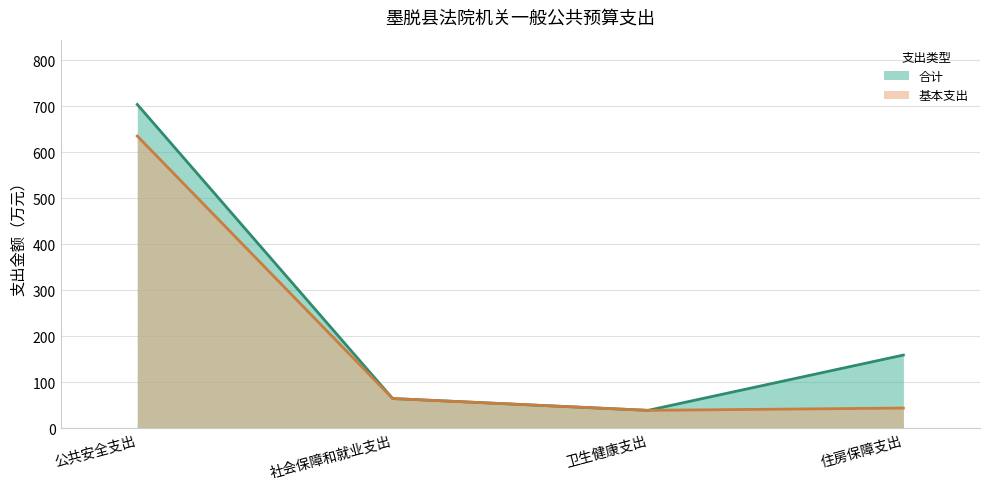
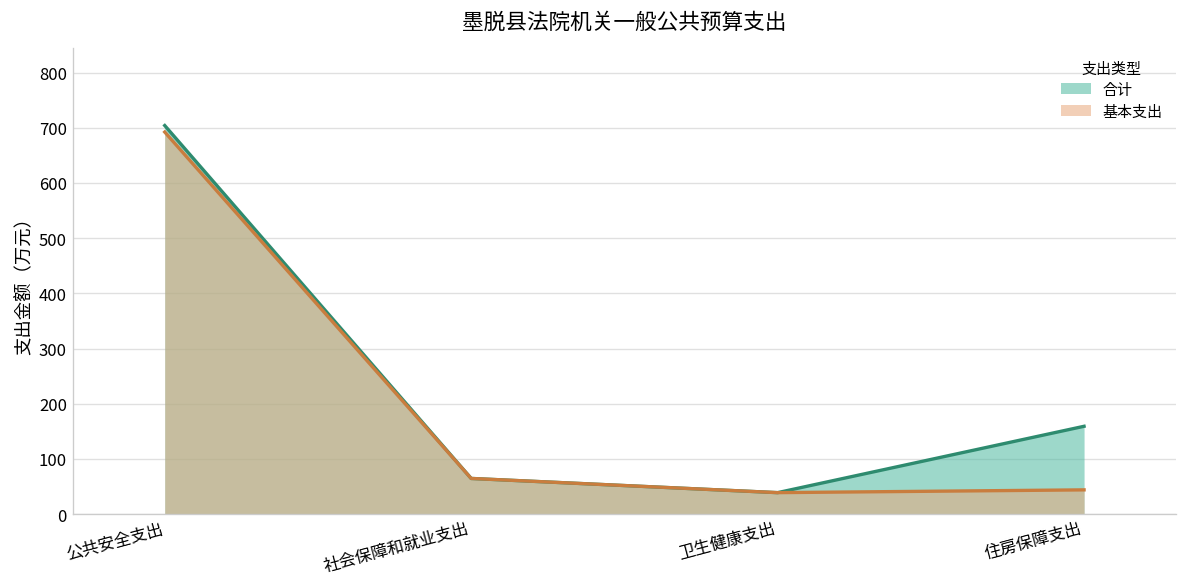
  {
    "合计": {
      "公共安全支出": 700,
      "住房保障支出": 160
    },
    "基本支出": {
-     "公共安全支出": 640,
+     "公共安全支出": 690,
      "住房保障支出": 40
    }
  }
